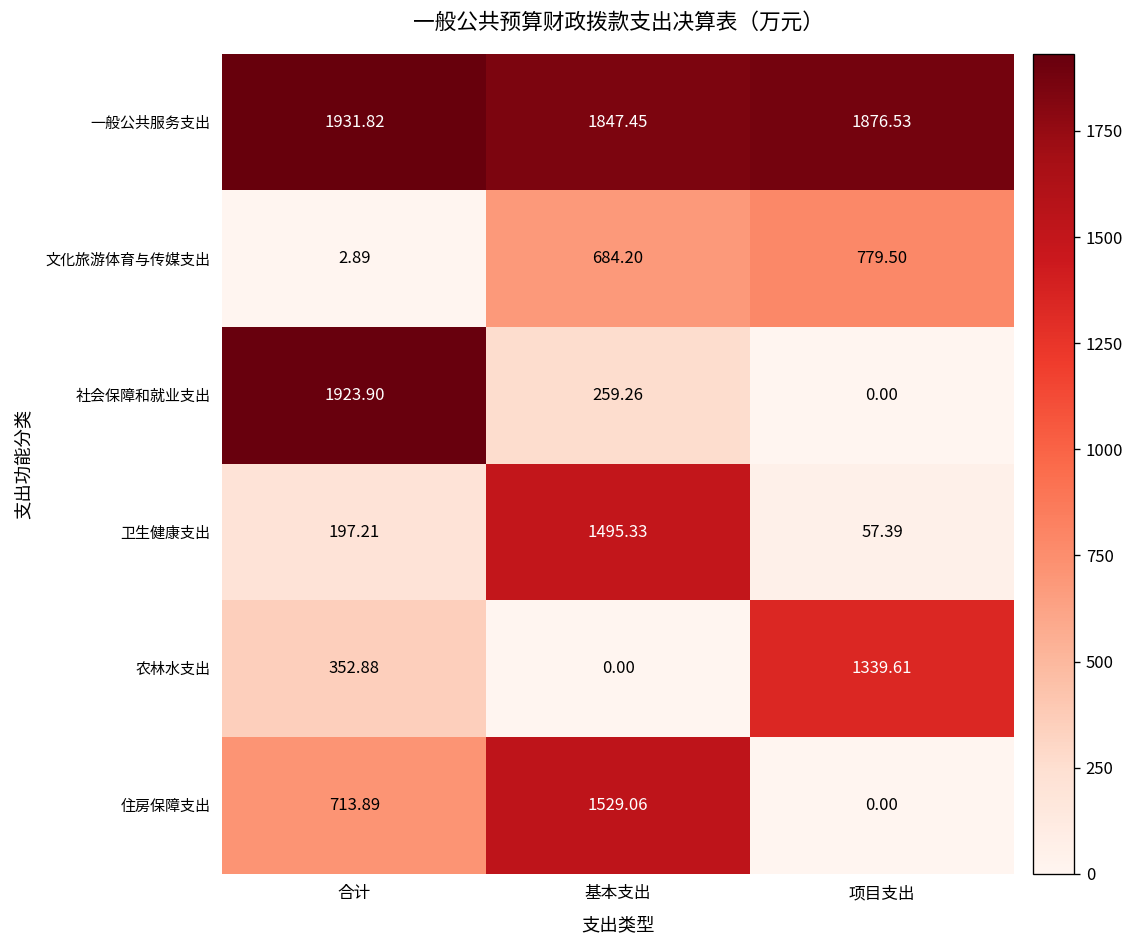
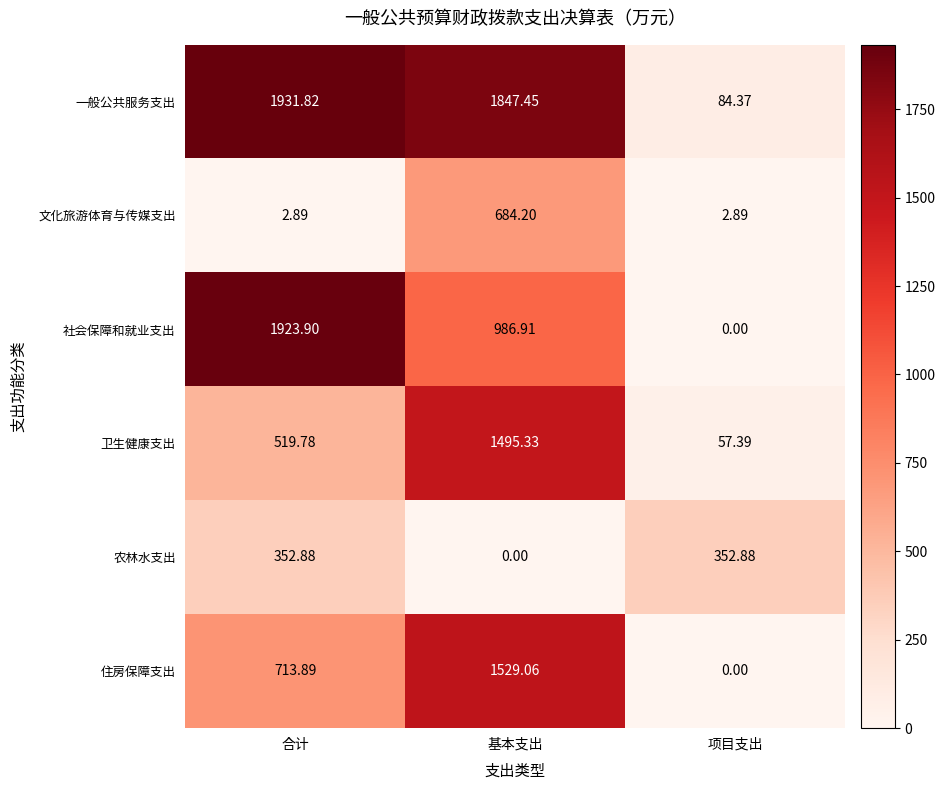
  {
    "一般公共服务支出": {
      "合计": 1931.82,
      "基本支出": 1847.45,
-     "项目支出": 1876.53
+     "项目支出": 84.37
    },
    "文化旅游体育与传媒支出": {
      "合计": 2.89,
      "基本支出": 684.20,
-     "项目支出": 779.50
+     "项目支出": 2.89
    },
    "社会保障和就业支出": {
      "合计": 1923.90,
-     "基本支出": 259.26,
+     "基本支出": 986.91,
      "项目支出": 0.00
    },
    "卫生健康支出": {
-     "合计": 197.21,
+     "合计": 519.78,
      "基本支出": 1495.33,
      "项目支出": 57.39
    },
    "农林水支出": {
      "合计": 352.88,
      "基本支出": 0.00,
-     "项目支出": 1339.61
+     "项目支出": 352.88
    },
    "住房保障支出": {
      "合计": 713.89,
      "基本支出": 1529.06,
      "项目支出": 0.00
    }
  }
